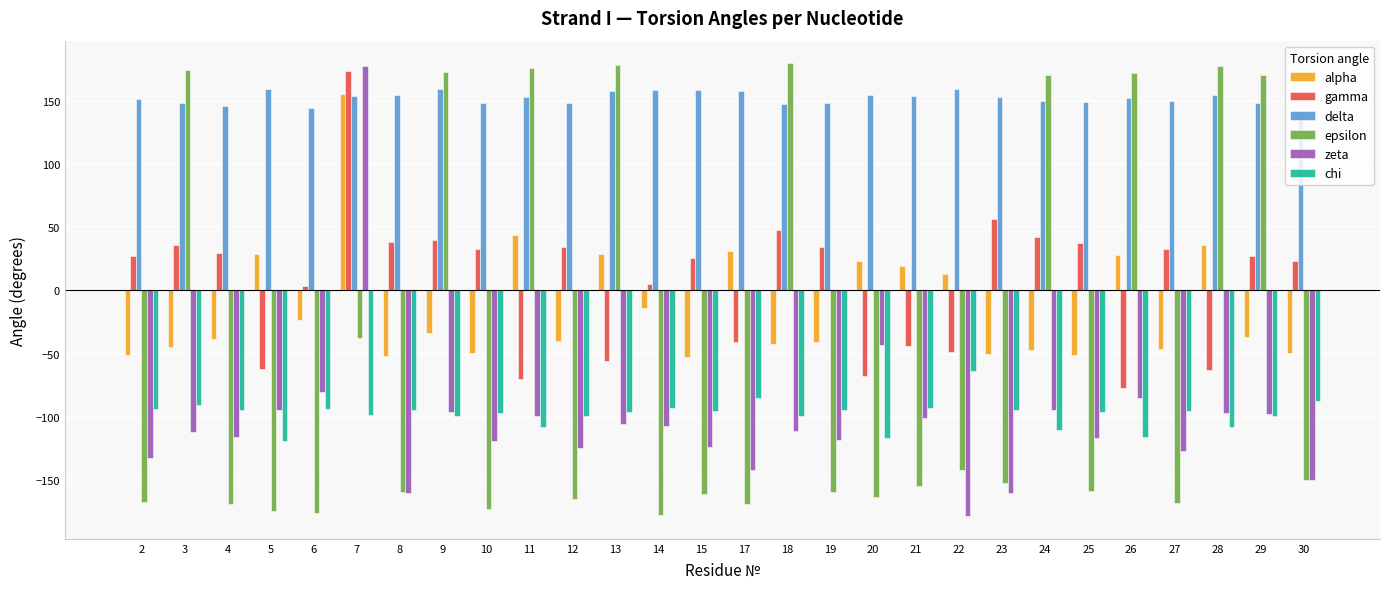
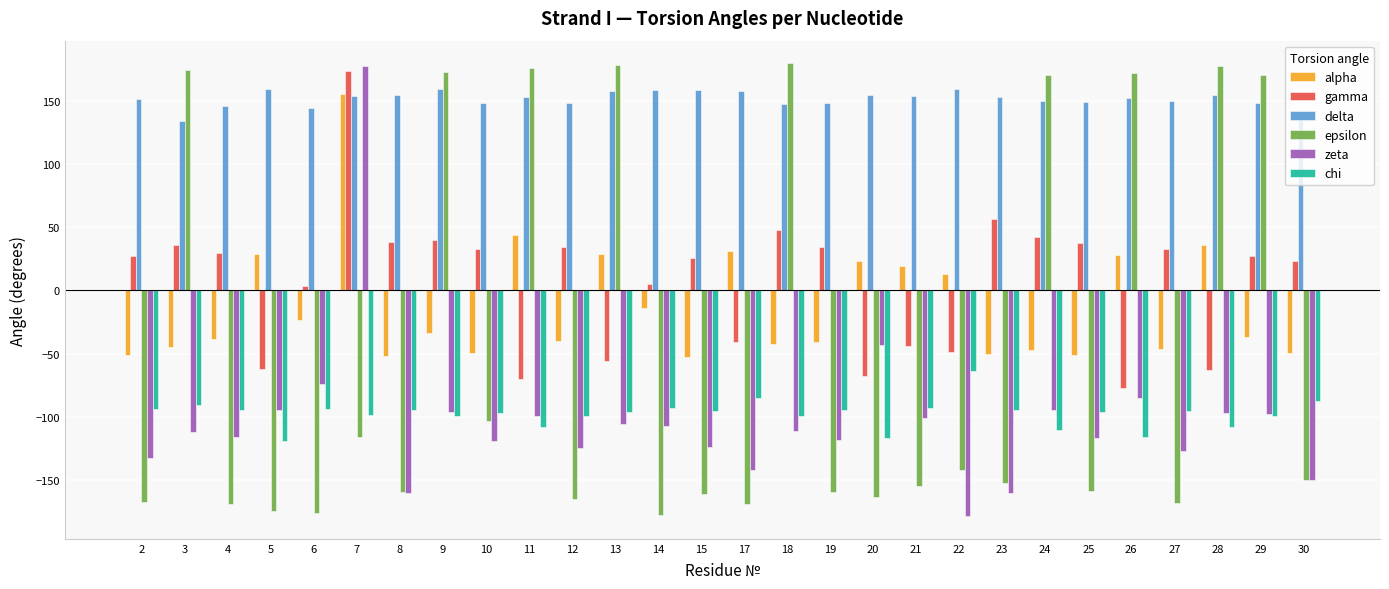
  {
    "alpha": {
      "2": -51,
      "3": -45,
      "4": -39,
      "5": 28,
      "6": -23,
      "7": 156,
      "8": -52,
      "9": -34,
      "10": -50,
      "11": 44,
      "12": -40,
      "13": 29,
      "14": -14,
      "15": -53,
      "17": 31,
      "18": -42,
      "19": -41,
      "20": 23,
      "21": 19,
      "22": 13,
      "23": -50,
      "24": -47,
      "25": -51,
      "26": 28,
      "27": -47,
      "28": 36,
      "29": -37,
      "30": -50
    },
    "gamma": {
      "2": 27,
      "3": 36,
      "4": 29,
      "5": -63,
      "6": 3,
      "7": 174,
      "8": 38,
      "9": 40,
      "10": 33,
      "11": -70,
      "12": 34,
      "13": -56,
      "14": 5,
      "15": 26,
      "17": -41,
      "18": 48,
      "19": 34,
      "20": -68,
      "21": -44,
      "22": -49,
      "23": 56,
      "24": 42,
      "25": 37,
      "26": -77,
      "27": 33,
      "28": -63,
      "29": 27,
      "30": 23
    },
    "delta": {
      "2": 152,
-     "3": 149,
+     "3": 134,
      "4": 146,
      "5": 159,
      "6": 145,
      "7": 154,
      "8": 154,
      "9": 159,
      "10": 149,
      "11": 153,
      "12": 148,
      "13": 158,
      "14": 158,
      "15": 159,
      "17": 157,
      "18": 148,
      "19": 149,
      "20": 155,
      "21": 154,
      "22": 159,
      "23": 153,
      "24": 150,
      "25": 149,
      "26": 152,
      "27": 150,
      "28": 155,
      "29": 148
    },
    "epsilon": {
      "2": -168,
      "3": 175,
      "4": -169,
      "5": -175,
      "6": -176,
-     "7": -38,
+     "7": -116,
      "8": -159,
      "9": 173,
-     "10": -173,
+     "10": -103,
      "11": 176,
      "12": -166,
      "13": 178,
      "14": -178,
      "15": -162,
      "17": -169,
      "18": 180,
      "19": -160,
      "20": -164,
      "21": -155,
      "22": -142,
      "23": -153,
      "24": 171,
      "25": -159,
      "26": 172,
      "27": -168,
      "28": 177,
      "29": 170,
      "30": -150
    },
    "zeta": {
      "2": -133,
      "3": -112,
      "4": -116,
      "5": -95,
-     "6": -81,
+     "6": -74,
      "7": 178,
      "8": -161,
      "9": -96,
      "10": -119,
      "11": -100,
      "12": -125,
      "13": -106,
      "14": -107,
      "15": -124,
      "17": -142,
      "18": -112,
      "19": -119,
      "20": -43,
      "21": -101,
      "22": -179,
      "23": -161,
      "24": -95,
      "25": -117,
      "26": -85,
      "27": -128,
      "28": -97,
      "29": -98,
      "30": -150
    },
    "chi": {
      "2": -94,
      "3": -91,
      "4": -95,
      "5": -119,
      "6": -94,
      "7": -99,
      "8": -94,
      "9": -99,
      "10": -97,
      "11": -108,
      "12": -100,
      "13": -96,
      "14": -93,
      "15": -95,
      "17": -85,
      "18": -99,
      "19": -95,
      "20": -117,
      "21": -93,
      "22": -64,
      "23": -94,
      "24": -111,
      "25": -96,
      "26": -116,
      "27": -96,
      "28": -108,
      "29": -100,
      "30": -88
    }
  }
